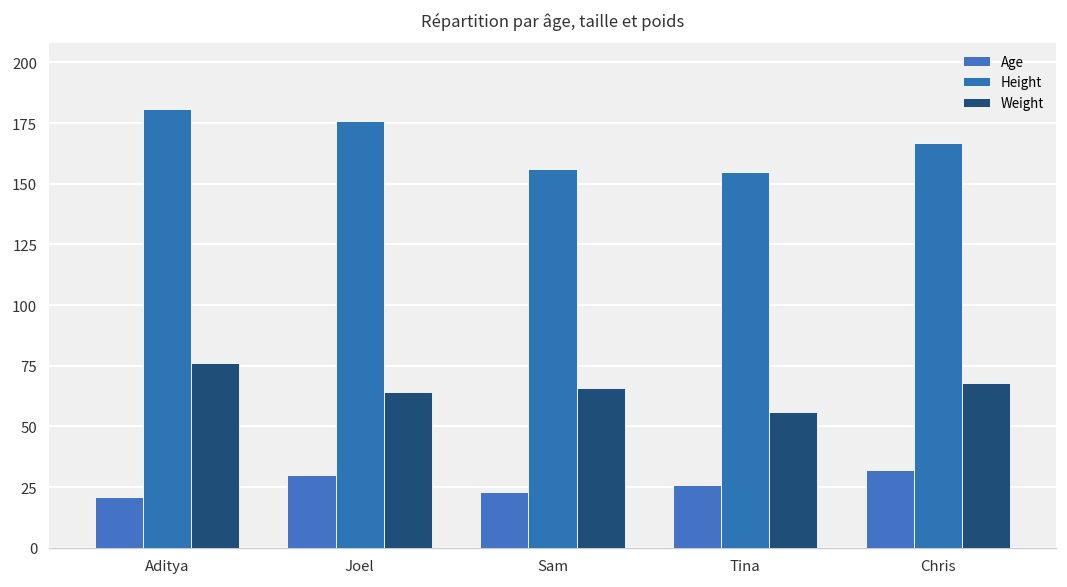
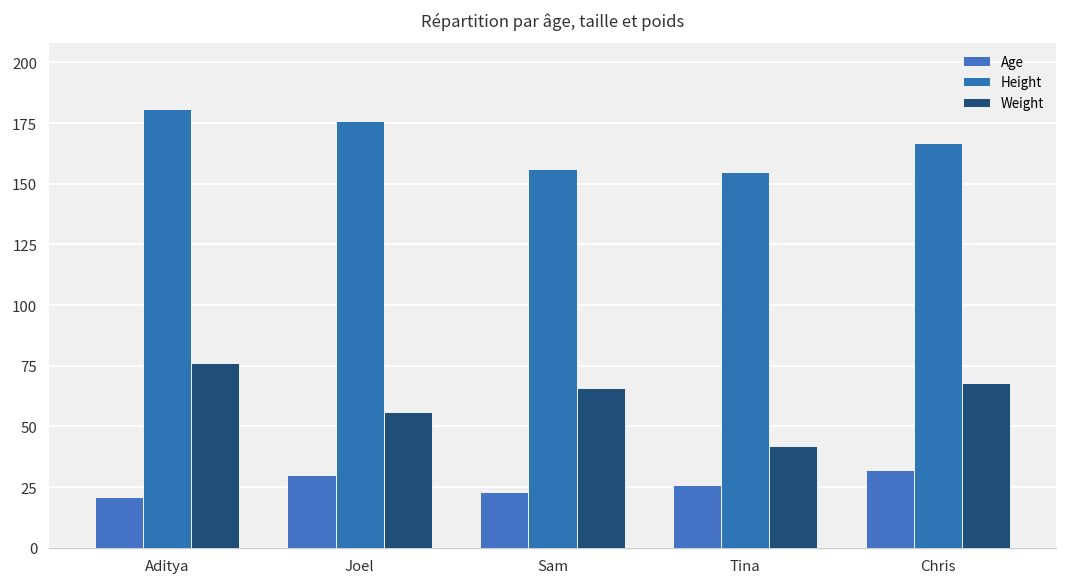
  {
    "Weight": {
      "Aditya": 76,
-     "Joel": 64,
+     "Joel": 56,
      "Sam": 66,
-     "Tina": 56,
+     "Tina": 42,
      "Chris": 68
    }
  }
